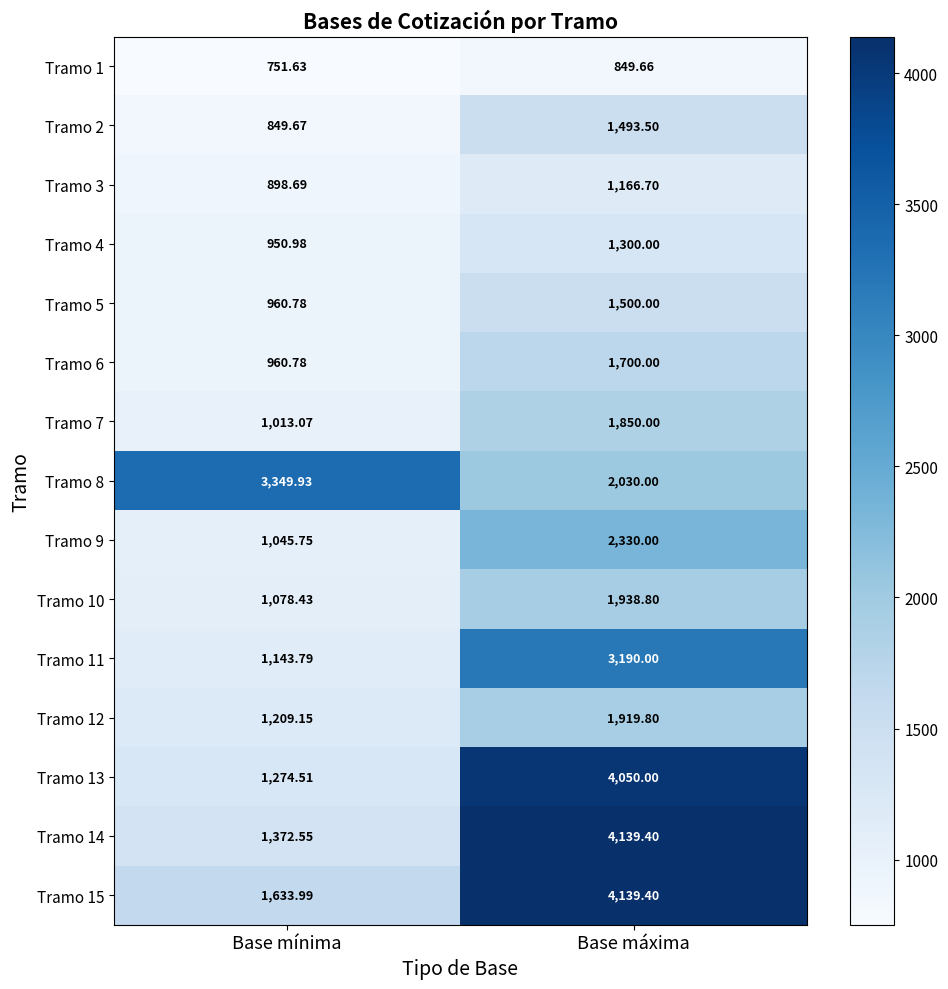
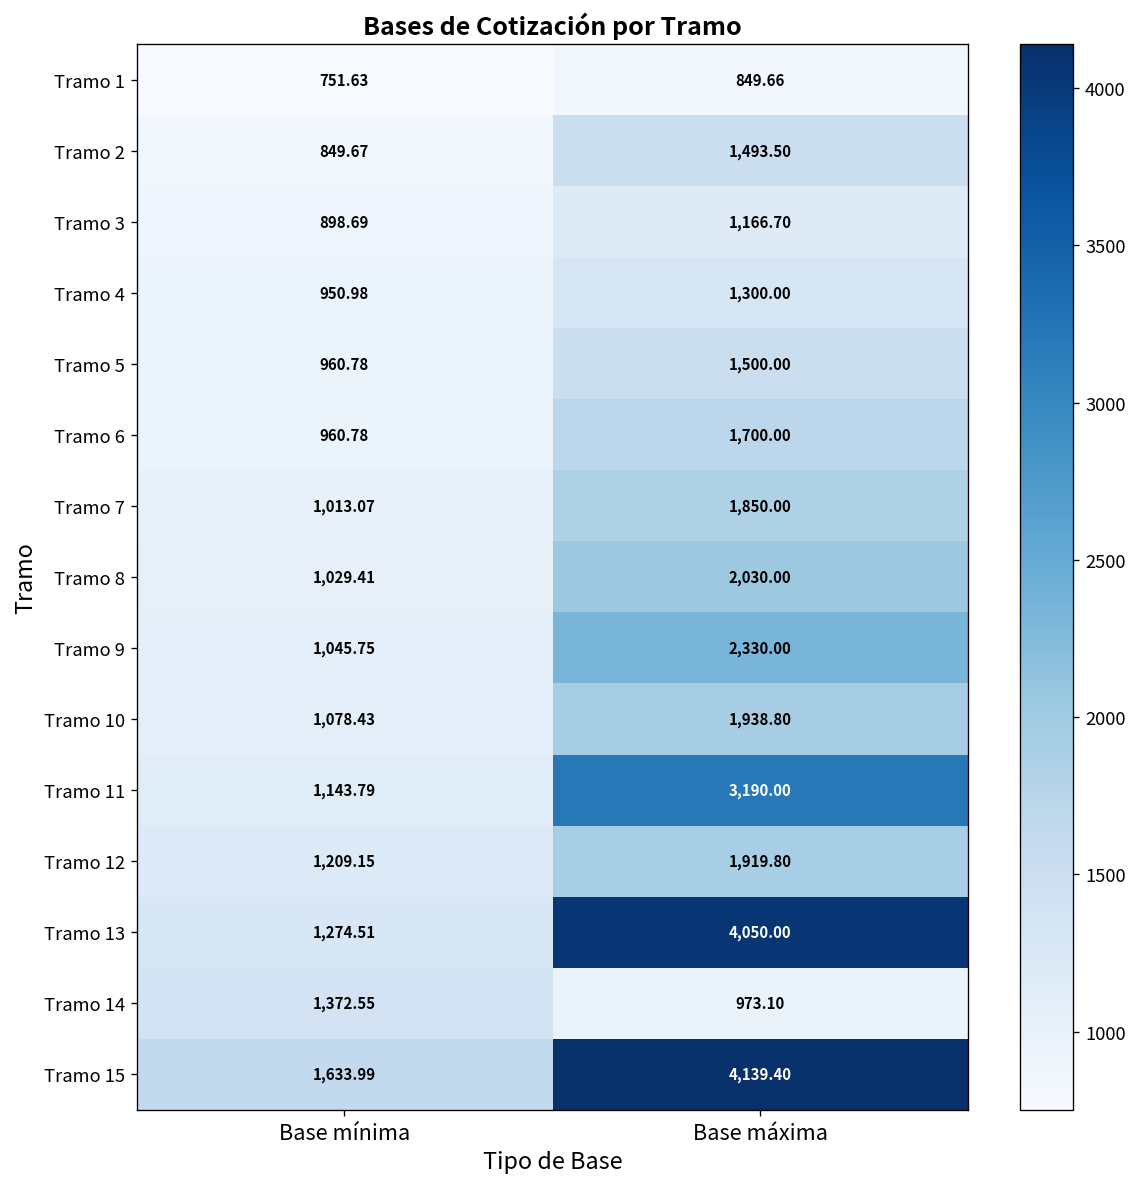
  {
    "Tramo 1": {
      "Base mínima": "751.63",
      "Base máxima": "849.66"
    },
    "Tramo 2": {
      "Base mínima": "849.67",
      "Base máxima": "1,493.50"
    },
    "Tramo 3": {
      "Base mínima": "898.69",
      "Base máxima": "1,166.70"
    },
    "Tramo 4": {
      "Base mínima": "950.98",
      "Base máxima": "1,300.00"
    },
    "Tramo 5": {
      "Base mínima": "960.78",
      "Base máxima": "1,500.00"
    },
    "Tramo 6": {
      "Base mínima": "960.78",
      "Base máxima": "1,700.00"
    },
    "Tramo 7": {
      "Base mínima": "1,013.07",
      "Base máxima": "1,850.00"
    },
    "Tramo 8": {
-     "Base mínima": "3,349.93",
+     "Base mínima": "1,029.41",
      "Base máxima": "2,030.00"
    },
    "Tramo 9": {
      "Base mínima": "1,045.75",
      "Base máxima": "2,330.00"
    },
    "Tramo 10": {
      "Base mínima": "1,078.43",
      "Base máxima": "1,938.80"
    },
    "Tramo 11": {
      "Base mínima": "1,143.79",
      "Base máxima": "3,190.00"
    },
    "Tramo 12": {
      "Base mínima": "1,209.15",
      "Base máxima": "1,919.80"
    },
    "Tramo 13": {
      "Base mínima": "1,274.51",
      "Base máxima": "4,050.00"
    },
    "Tramo 14": {
      "Base mínima": "1,372.55",
-     "Base máxima": "4,139.40"
+     "Base máxima": "973.10"
    },
    "Tramo 15": {
      "Base mínima": "1,633.99",
      "Base máxima": "4,139.40"
    }
  }
